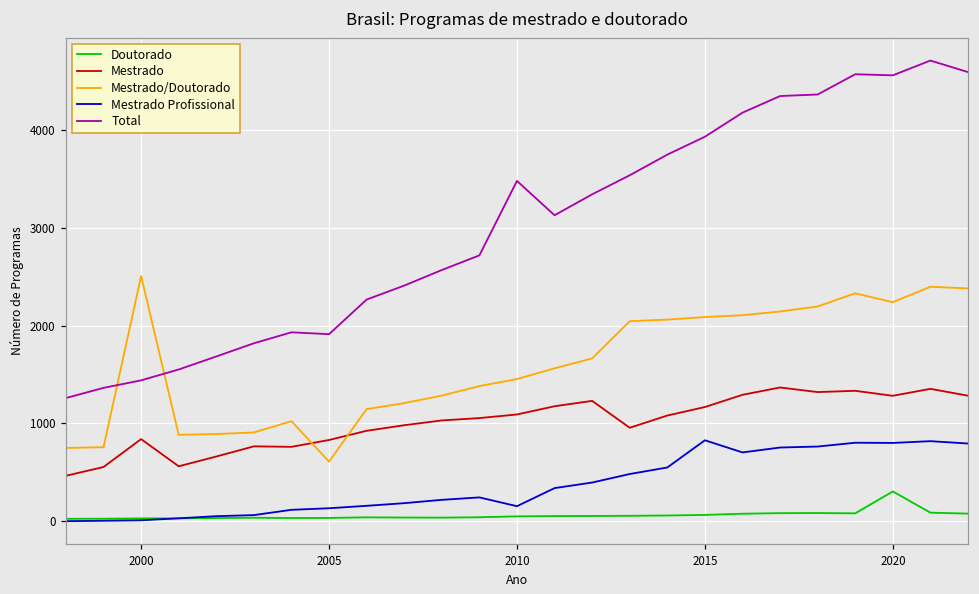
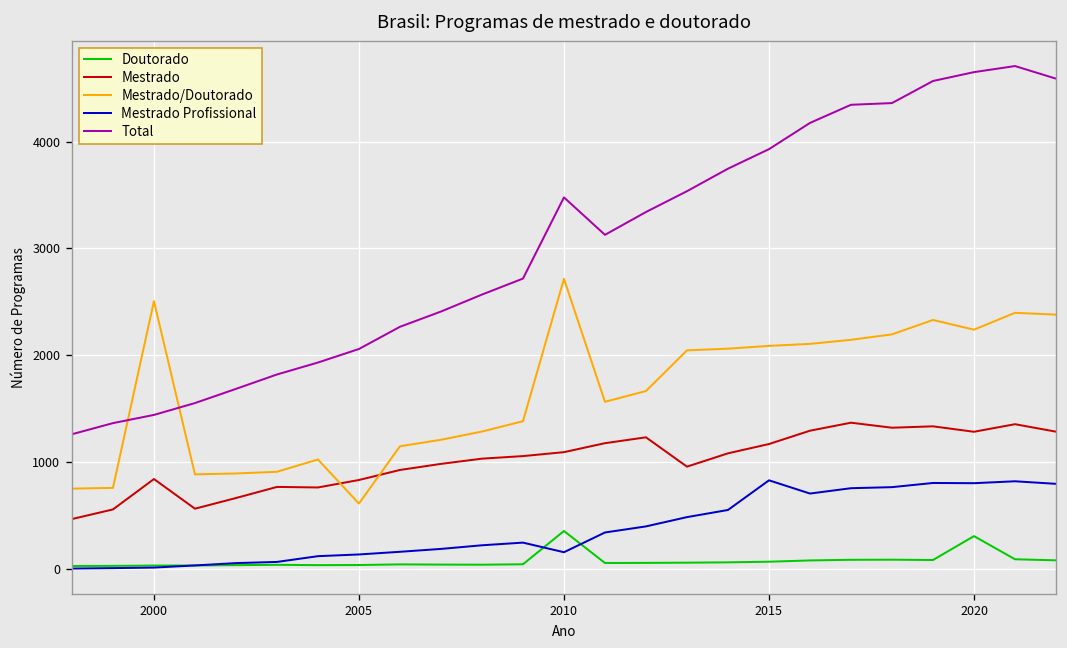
  {
    "Doutorado": {
      "2005": 0,
-     "2010": 0,
+     "2010": 400,
      "2015": 100,
      "2020": 300
    },
    "Mestrado": {
      "2000": 800,
      "2005": 800,
      "2010": 1100,
      "2015": 1200,
      "2020": 1300
    },
    "Mestrado/Doutorado": {
      "2000": 2500,
      "2005": 600,
-     "2010": 1500,
+     "2010": 2700,
      "2015": 2100,
      "2020": 2200
    },
    "Mestrado Profissional": {
      "2005": 100,
      "2010": 200,
      "2015": 800,
      "2020": 800
    },
    "Total": {
      "2000": 1400,
-     "2005": 1900,
+     "2005": 2100,
      "2010": 3500,
      "2015": 3900,
-     "2020": 4600
+     "2020": 4700
    }
  }
